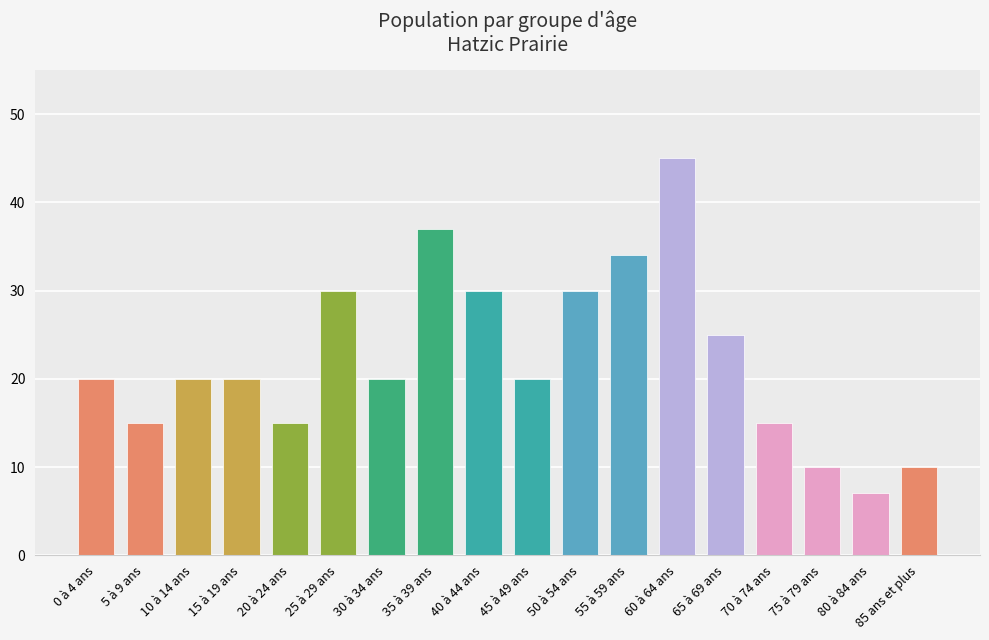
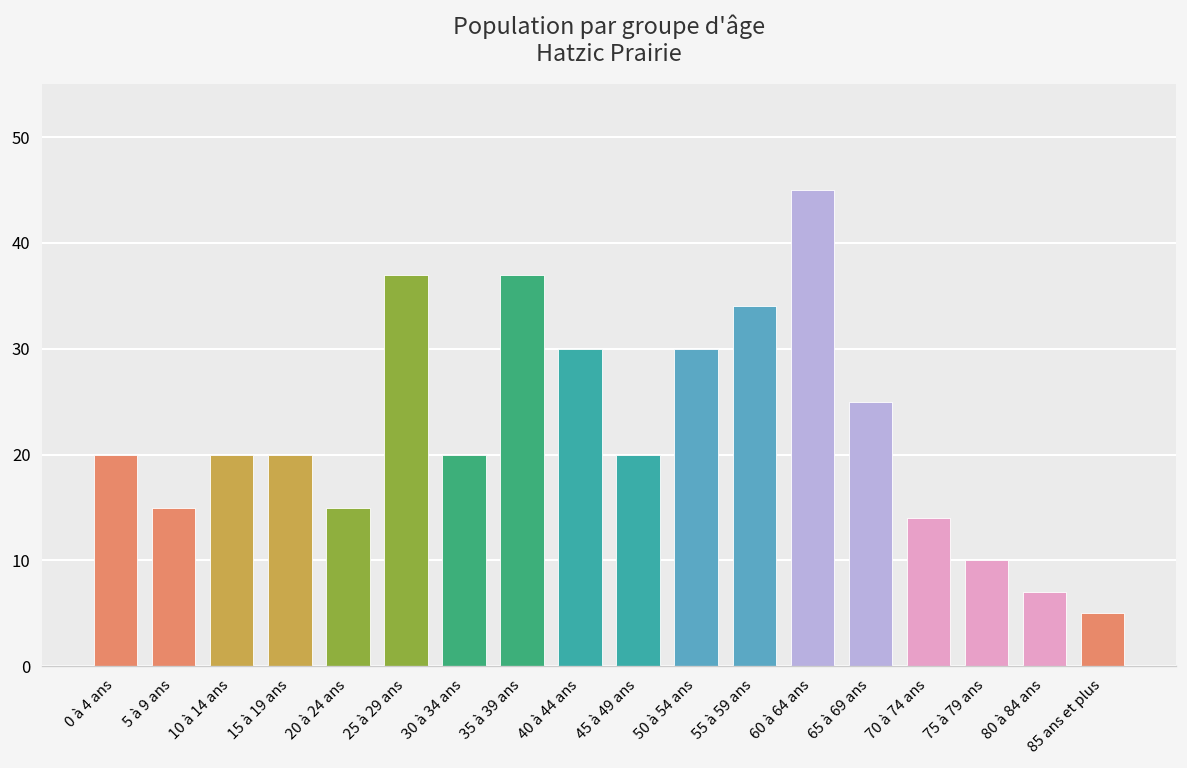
  {
    "0 à 4 ans": 20,
    "5 à 9 ans": 15,
    "10 à 14 ans": 20,
    "15 à 19 ans": 20,
    "20 à 24 ans": 15,
-   "25 à 29 ans": 30,
+   "25 à 29 ans": 37,
    "30 à 34 ans": 20,
    "35 à 39 ans": 37,
    "40 à 44 ans": 30,
    "45 à 49 ans": 20,
    "50 à 54 ans": 30,
    "55 à 59 ans": 34,
    "60 à 64 ans": 45,
    "65 à 69 ans": 25,
-   "70 à 74 ans": 15,
+   "70 à 74 ans": 14,
    "75 à 79 ans": 10,
    "80 à 84 ans": 7,
-   "85 ans et plus": 10
+   "85 ans et plus": 5
  }
